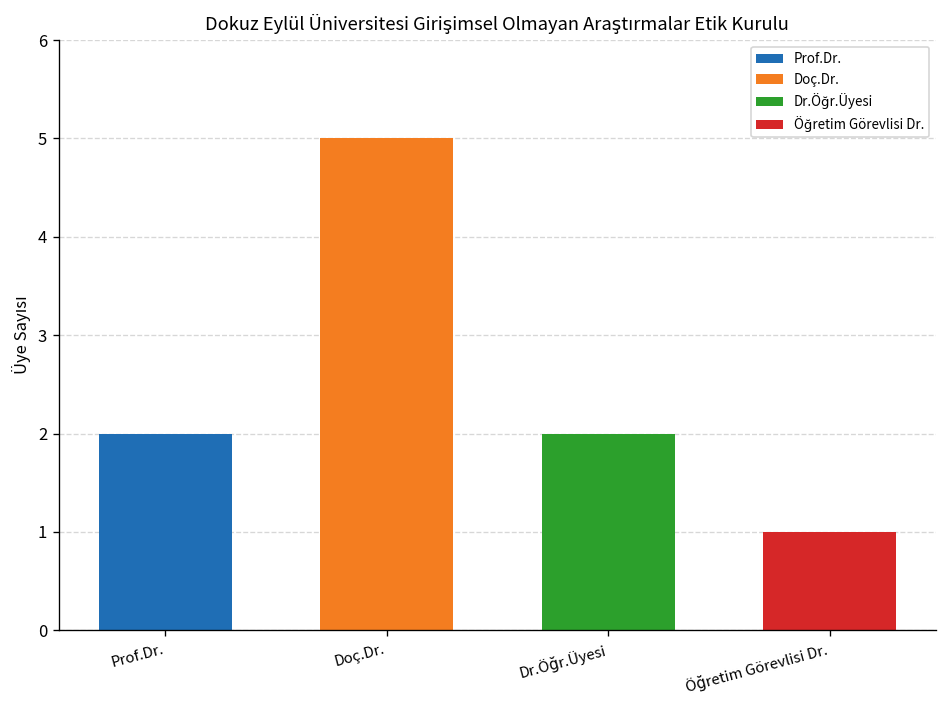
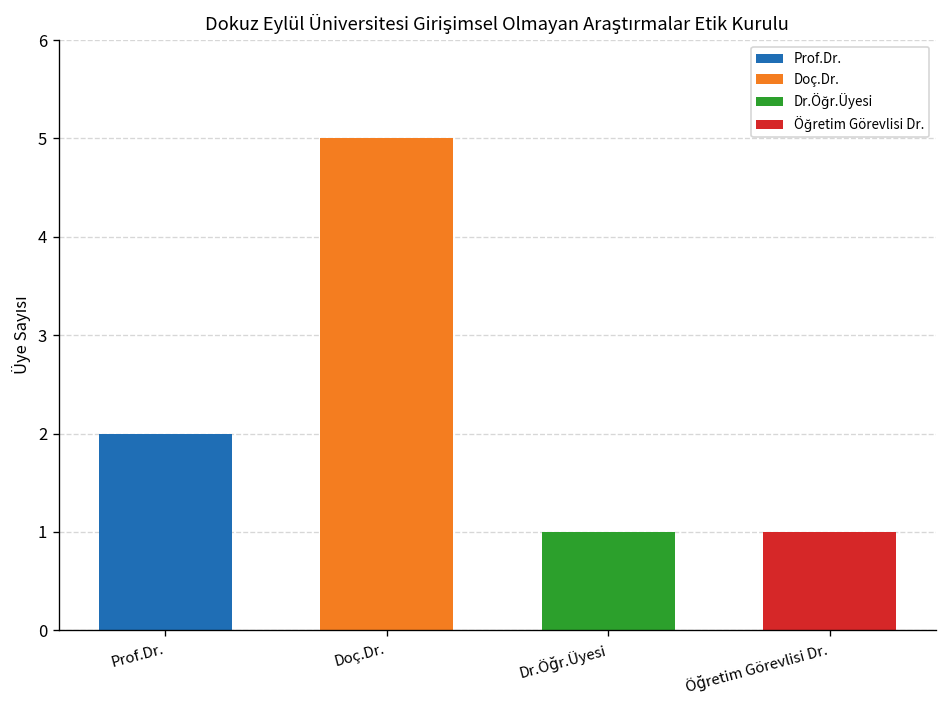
  {
    "Prof.Dr.": 2,
    "Doç.Dr.": 5,
-   "Dr.Öğr.Üyesi": 2,
+   "Dr.Öğr.Üyesi": 1,
    "Öğretim Görevlisi Dr.": 1
  }
